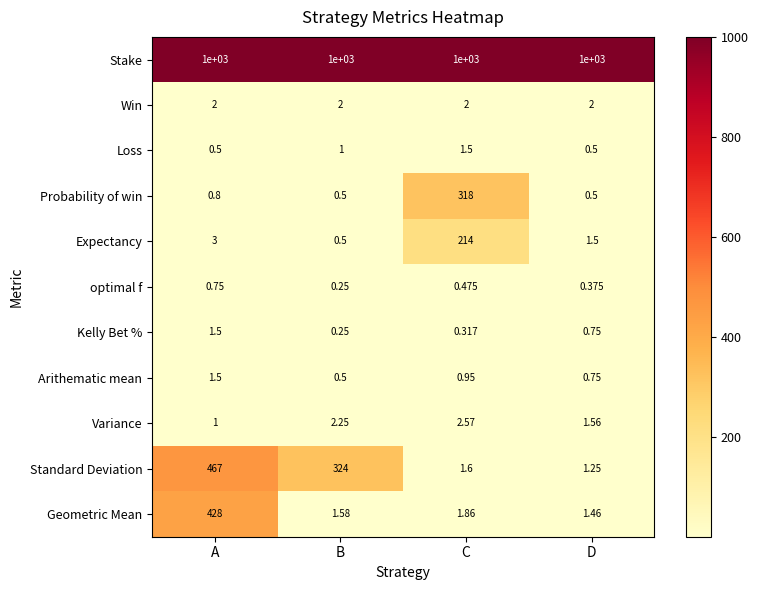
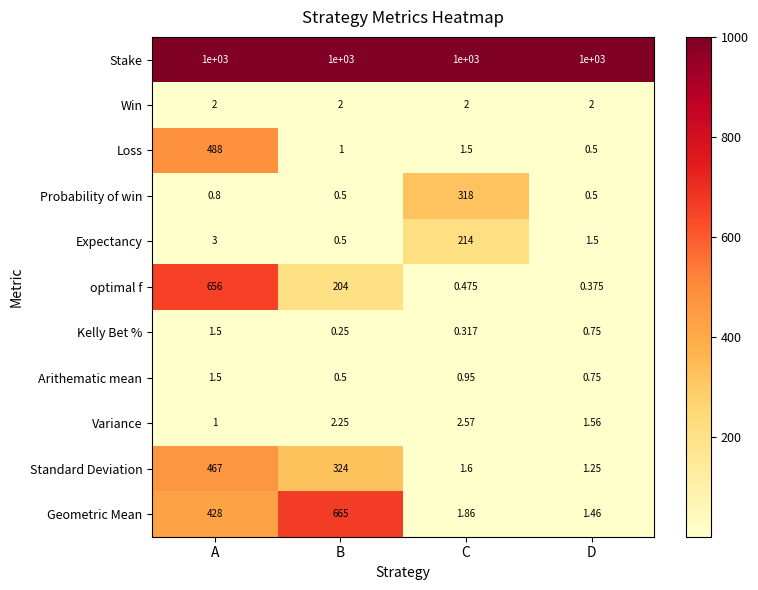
  {
    "Stake": {
      "A": "1e+03",
      "B": "1e+03",
      "C": "1e+03",
      "D": "1e+03"
    },
    "Win": {
      "A": "2",
      "B": "2",
      "C": "2",
      "D": "2"
    },
    "Loss": {
-     "A": "0.5",
+     "A": "488",
      "B": "1",
      "C": "1.5",
      "D": "0.5"
    },
    "Probability of win": {
      "A": "0.8",
      "B": "0.5",
      "C": "318",
      "D": "0.5"
    },
    "Expectancy": {
      "A": "3",
      "B": "0.5",
      "C": "214",
      "D": "1.5"
    },
    "optimal f": {
-     "A": "0.75",
-     "B": "0.25",
+     "A": "656",
+     "B": "204",
      "C": "0.475",
      "D": "0.375"
    },
    "Kelly Bet %": {
      "A": "1.5",
      "B": "0.25",
      "C": "0.317",
      "D": "0.75"
    },
    "Arithematic mean": {
      "A": "1.5",
      "B": "0.5",
      "C": "0.95",
      "D": "0.75"
    },
    "Variance": {
      "A": "1",
      "B": "2.25",
      "C": "2.57",
      "D": "1.56"
    },
    "Standard Deviation": {
      "A": "467",
      "B": "324",
      "C": "1.6",
      "D": "1.25"
    },
    "Geometric Mean": {
      "A": "428",
-     "B": "1.58",
+     "B": "665",
      "C": "1.86",
      "D": "1.46"
    }
  }
